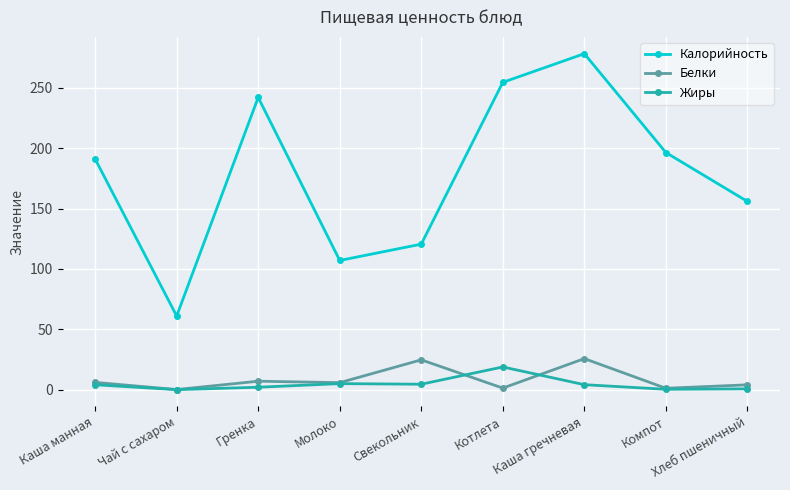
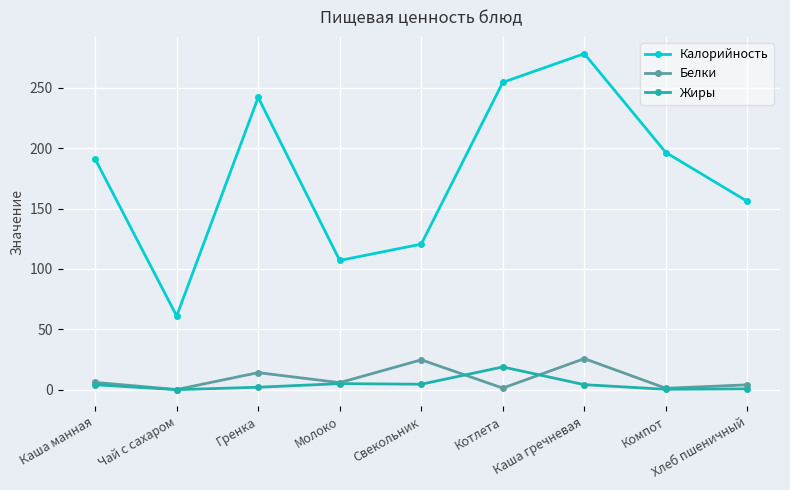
  {
    "Белки": {
-     "Гренка": 7,
+     "Гренка": 14,
      "Свекольник": 25,
      "Котлета": 1,
      "Каша гречневая": 26,
      "Хлеб пшеничный": 4
    }
  }
